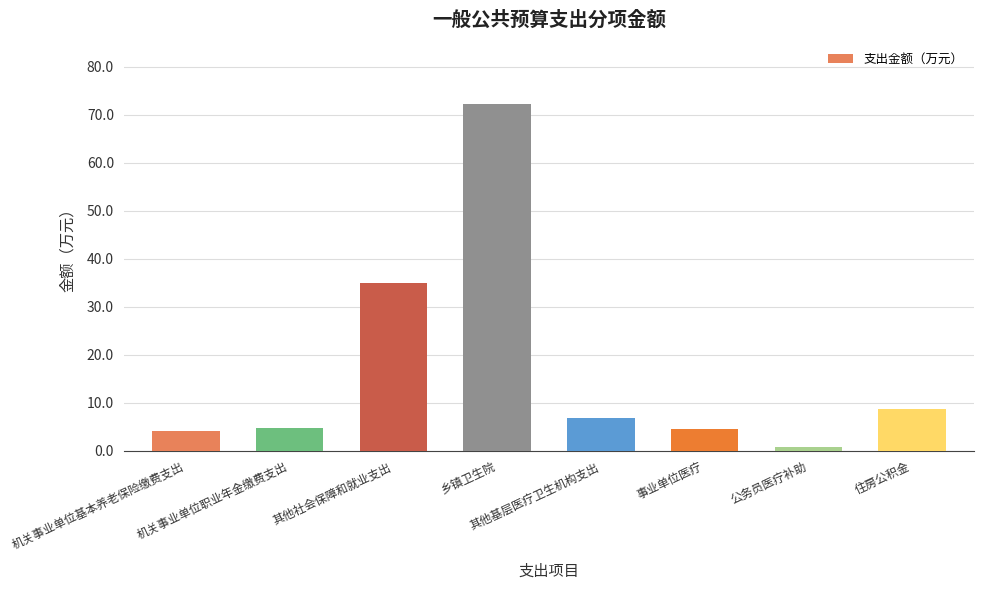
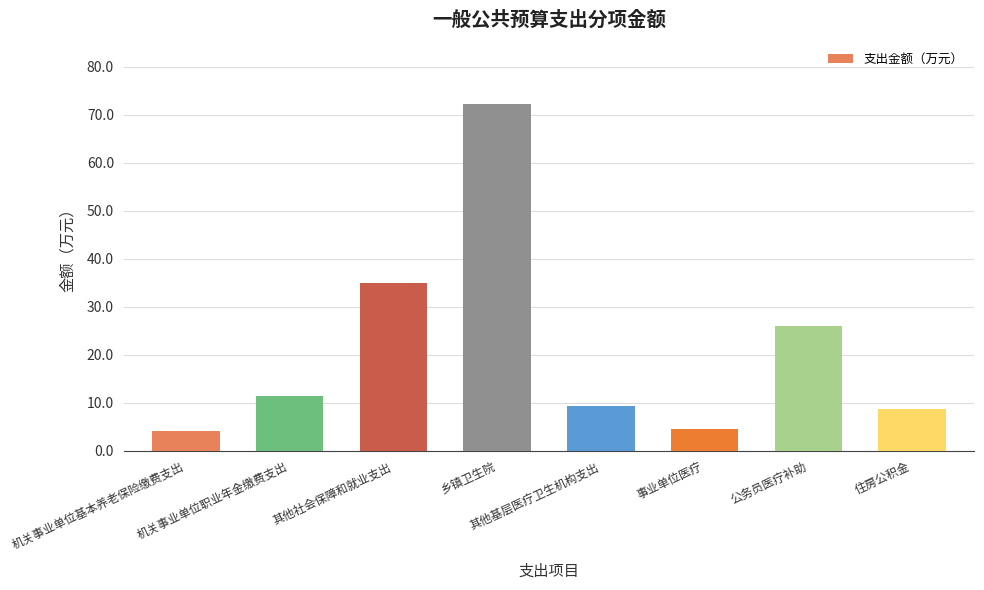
  {
    "机关事业单位基本养老保险缴费支出": 4,
-   "机关事业单位职业年金缴费支出": 5,
+   "机关事业单位职业年金缴费支出": 12,
    "其他社会保障和就业支出": 35,
    "乡镇卫生院": 72,
-   "其他基层医疗卫生机构支出": 7,
+   "其他基层医疗卫生机构支出": 9,
    "事业单位医疗": 4,
-   "公务员医疗补助": 1,
+   "公务员医疗补助": 26,
    "住房公积金": 9
  }
